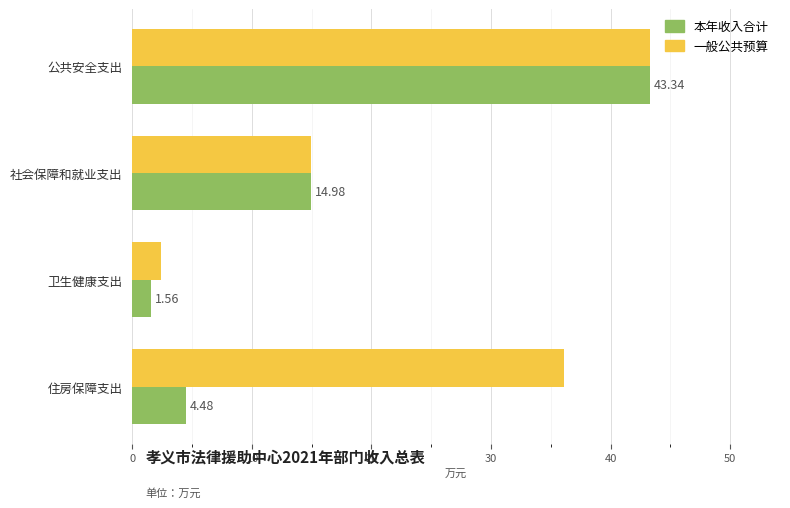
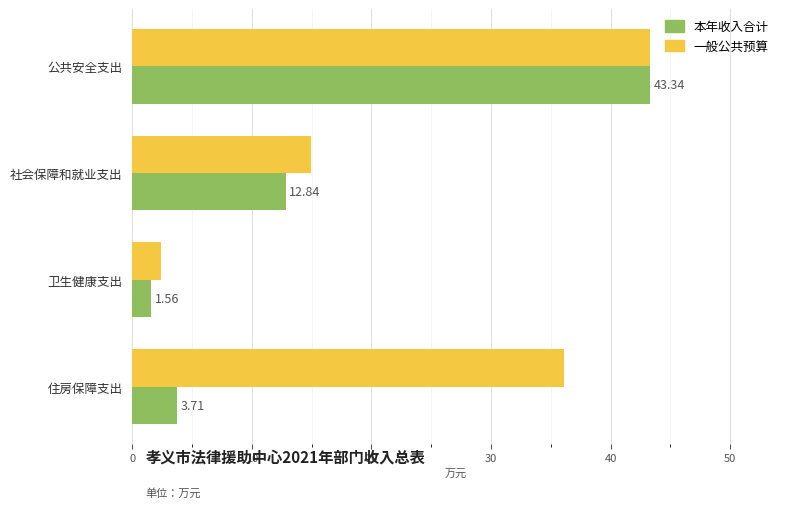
  {
    "本年收入合计": {
      "公共安全支出": 43.34,
-     "社会保障和就业支出": 14.98,
+     "社会保障和就业支出": 12.84,
      "卫生健康支出": 1.56,
-     "住房保障支出": 4.48
+     "住房保障支出": 3.71
    },
    "一般公共预算": {
      "公共安全支出": 43.3,
      "社会保障和就业支出": 15.0,
      "卫生健康支出": 2.4,
      "住房保障支出": 36.1
    }
  }
